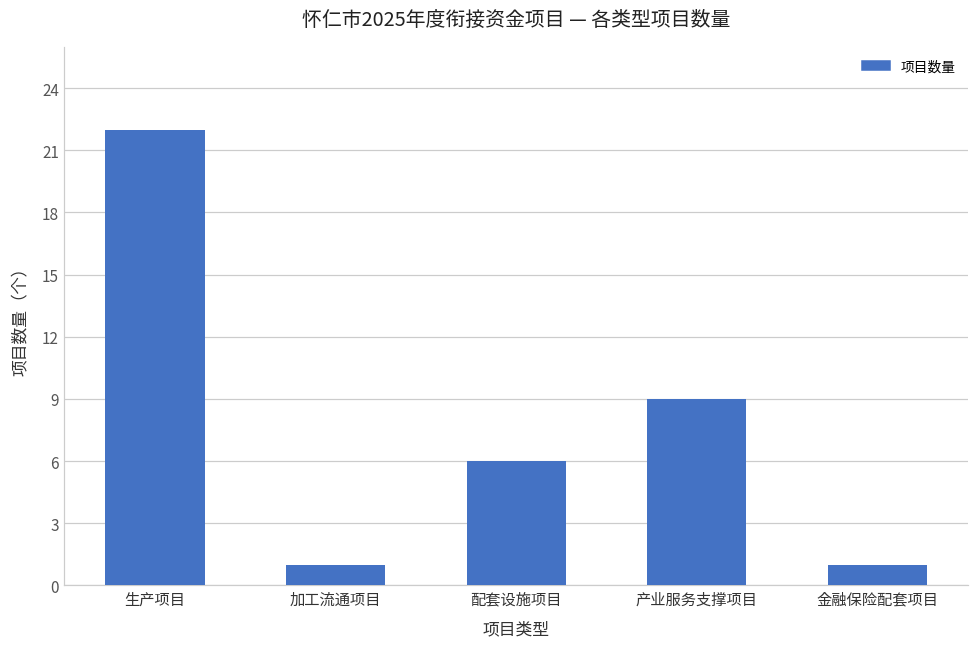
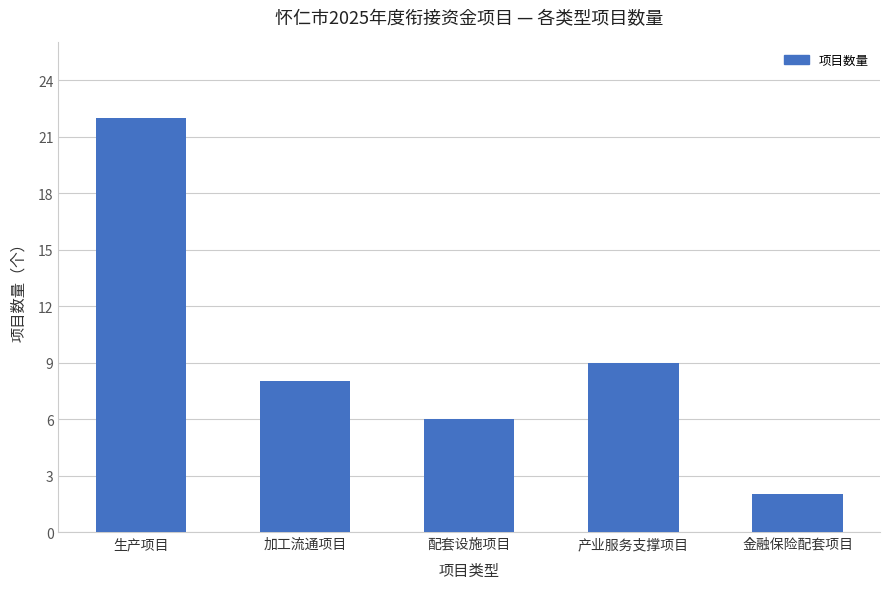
  {
    "生产项目": 22,
-   "加工流通项目": 1,
+   "加工流通项目": 8,
    "配套设施项目": 6,
    "产业服务支撑项目": 9,
-   "金融保险配套项目": 1
+   "金融保险配套项目": 2
  }
